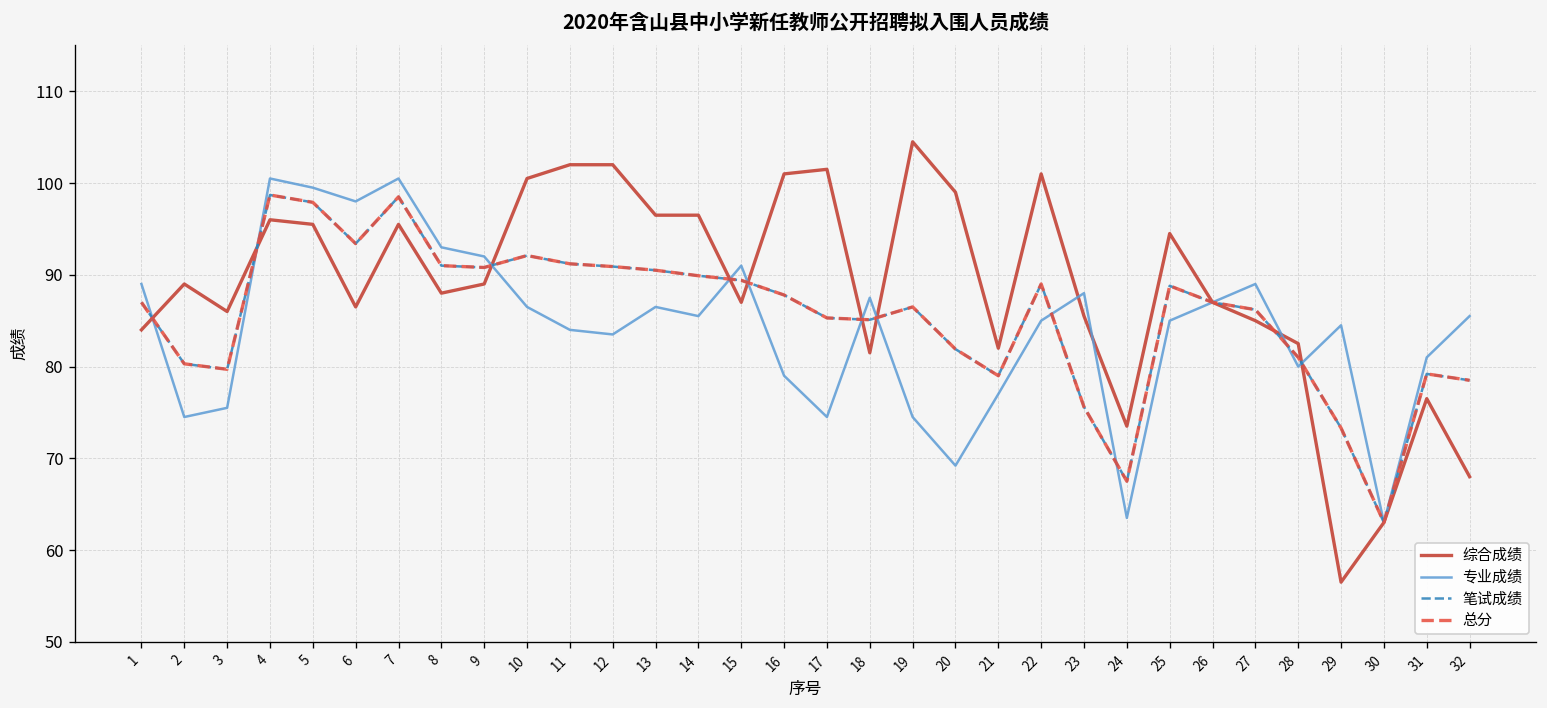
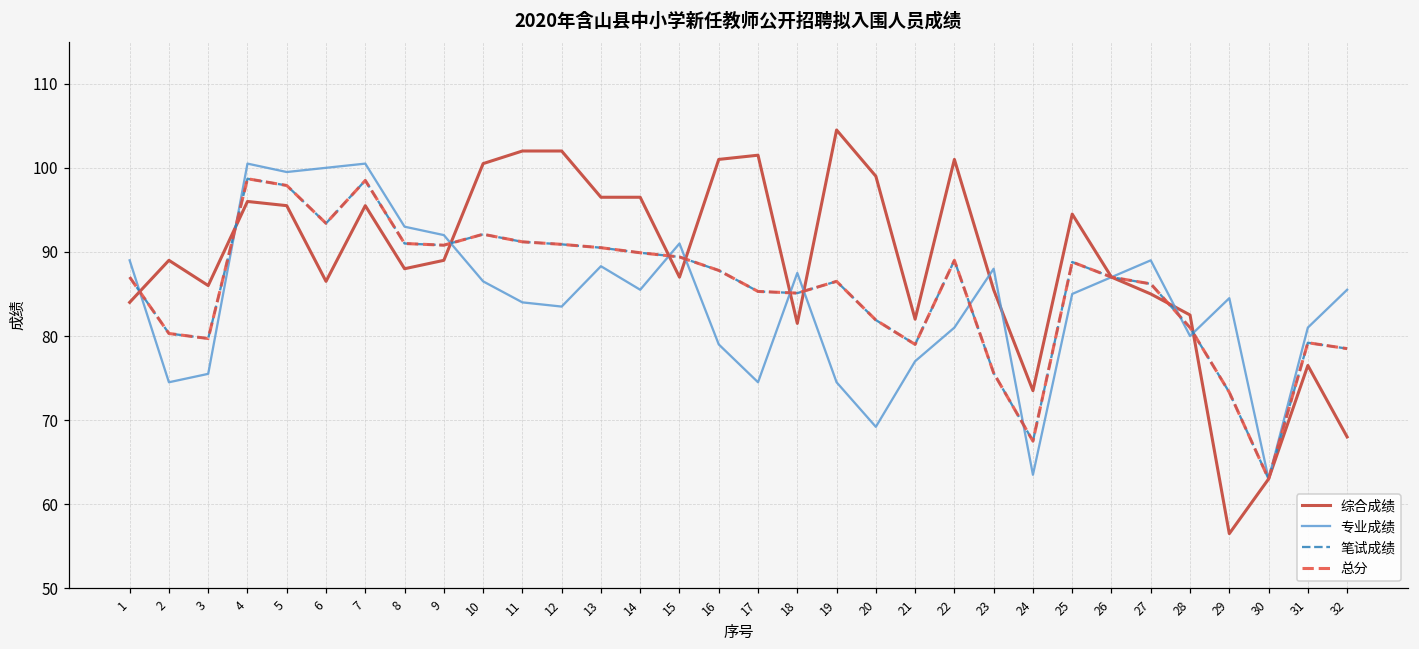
  {
    "专业成绩": {
      "1": 89,
      "2": 75,
      "3": 76,
      "4": 101,
      "5": 100,
-     "6": 98,
+     "6": 100,
      "7": 101,
      "8": 93,
      "9": 92,
      "10": 87,
      "11": 84,
      "12": 84,
-     "13": 87,
+     "13": 88,
      "14": 86,
      "15": 91,
      "16": 79,
      "17": 75,
      "18": 88,
      "19": 75,
      "20": 69,
      "21": 77,
-     "22": 85,
+     "22": 81,
      "23": 88,
      "24": 64,
      "25": 85,
      "27": 89,
      "28": 80,
      "29": 85,
      "31": 81,
      "32": 86
    }
  }
